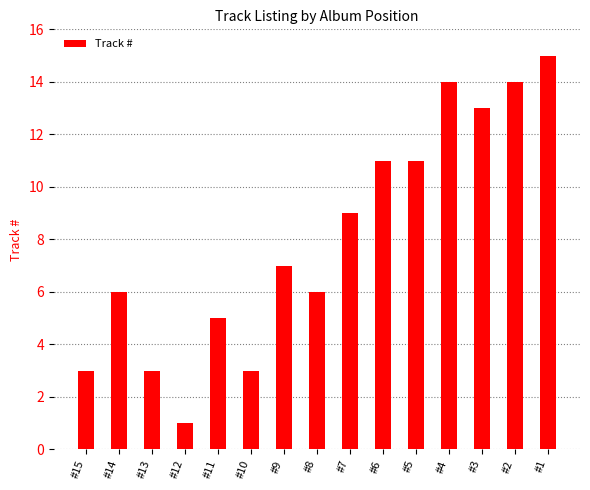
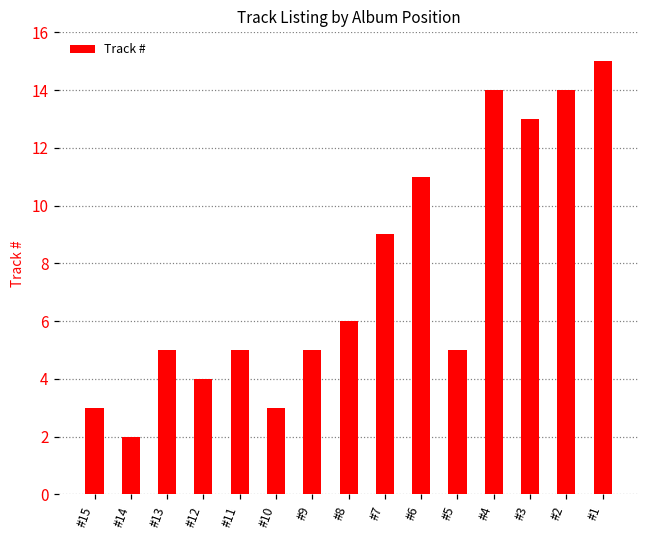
  {
    "#15": 3,
-   "#14": 6,
-   "#13": 3,
-   "#12": 1,
+   "#14": 2,
+   "#13": 5,
+   "#12": 4,
    "#11": 5,
    "#10": 3,
-   "#9": 7,
+   "#9": 5,
    "#8": 6,
    "#7": 9,
    "#6": 11,
-   "#5": 11,
+   "#5": 5,
    "#4": 14,
    "#3": 13,
    "#2": 14,
    "#1": 15
  }
